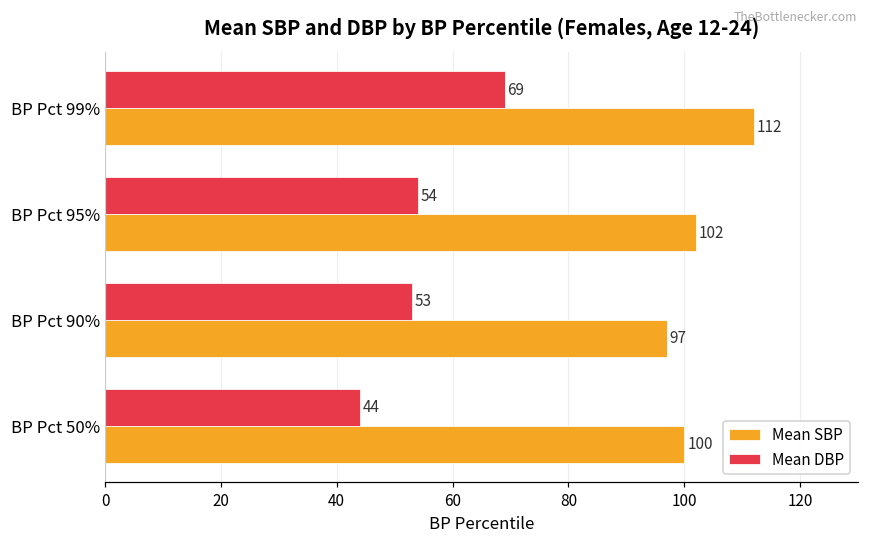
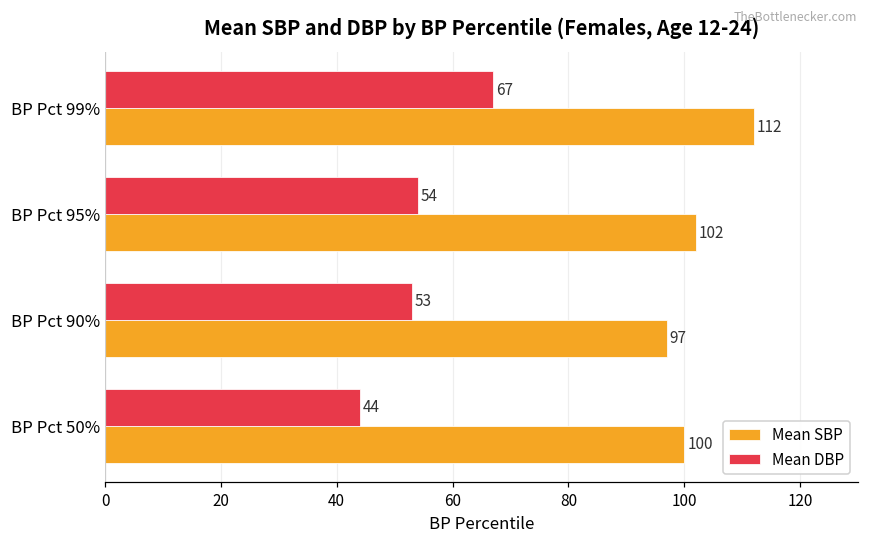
  {
    "Mean SBP": {
      "BP Pct 99%": 112,
      "BP Pct 95%": 102,
      "BP Pct 90%": 97,
      "BP Pct 50%": 100
    },
    "Mean DBP": {
-     "BP Pct 99%": 69,
+     "BP Pct 99%": 67,
      "BP Pct 95%": 54,
      "BP Pct 90%": 53,
      "BP Pct 50%": 44
    }
  }
